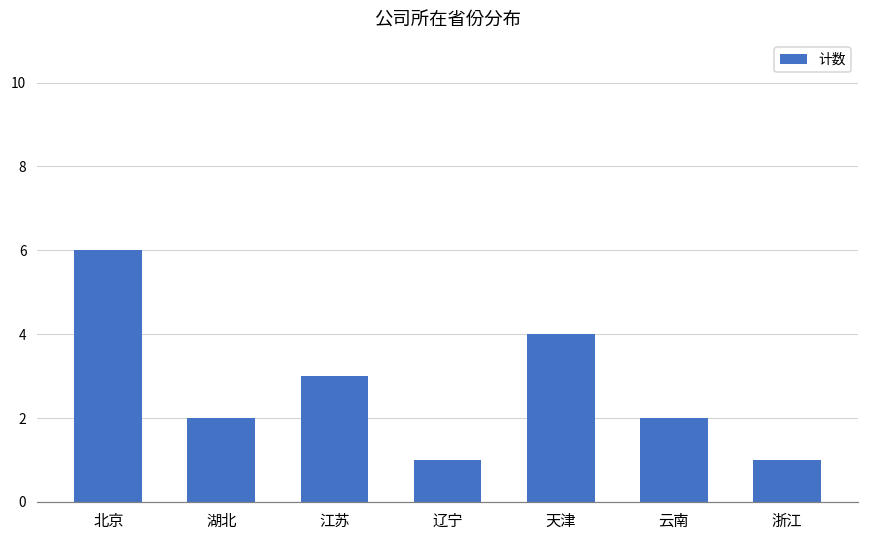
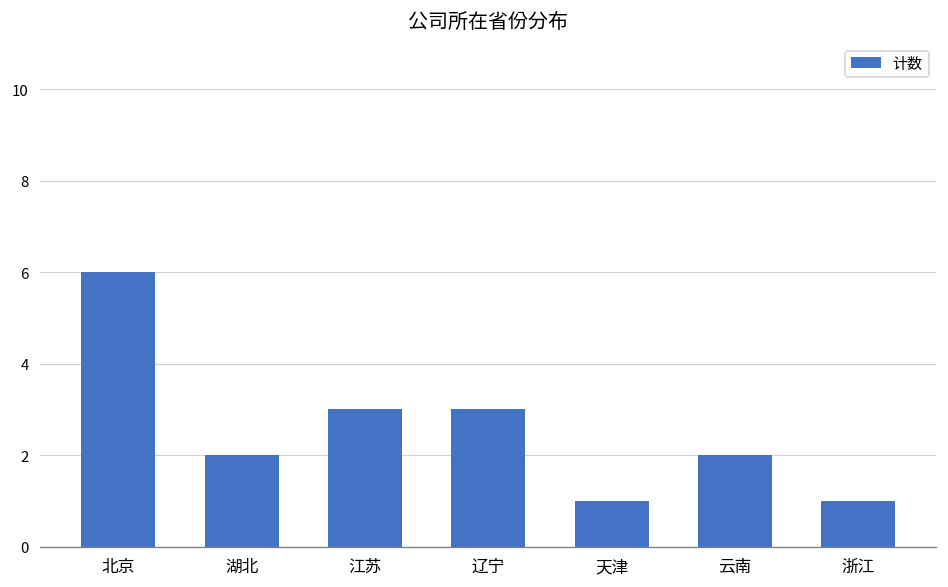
  {
    "北京": 6,
    "湖北": 2,
    "江苏": 3,
-   "辽宁": 1,
-   "天津": 4,
+   "辽宁": 3,
+   "天津": 1,
    "云南": 2,
    "浙江": 1
  }
